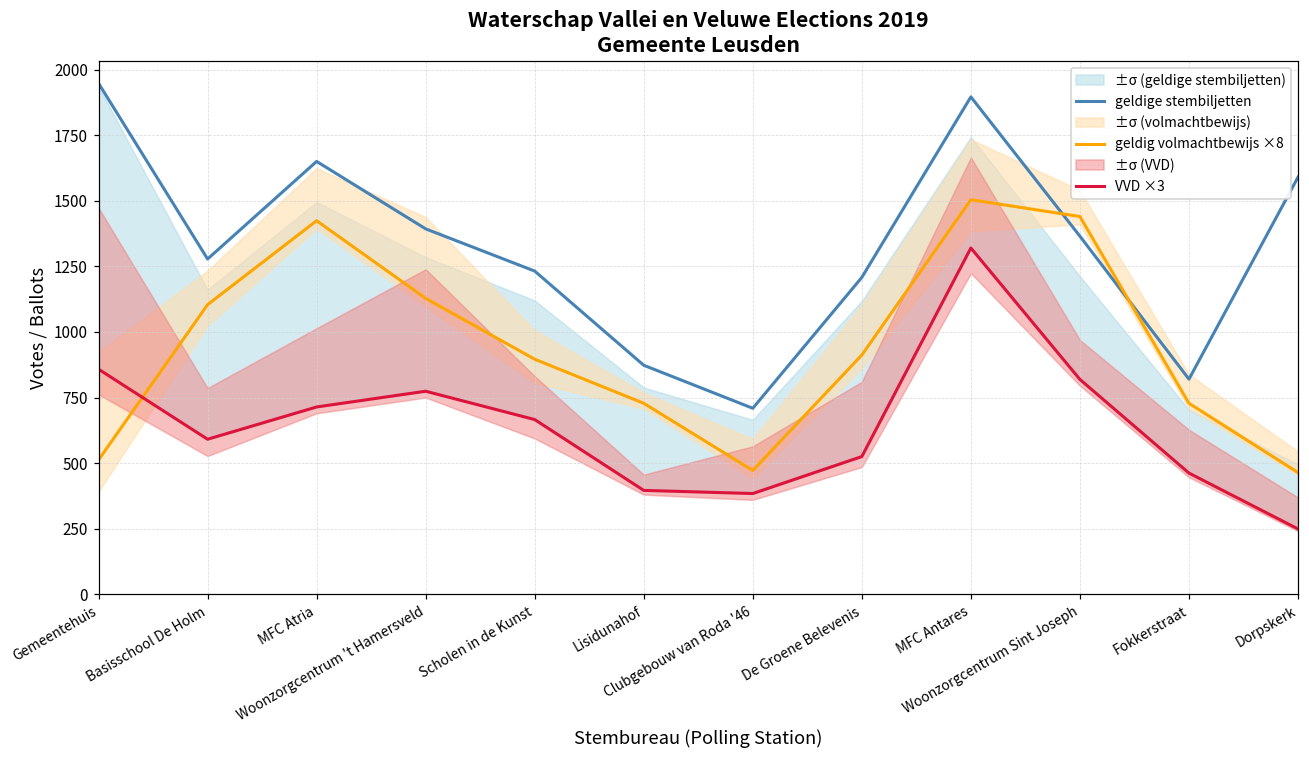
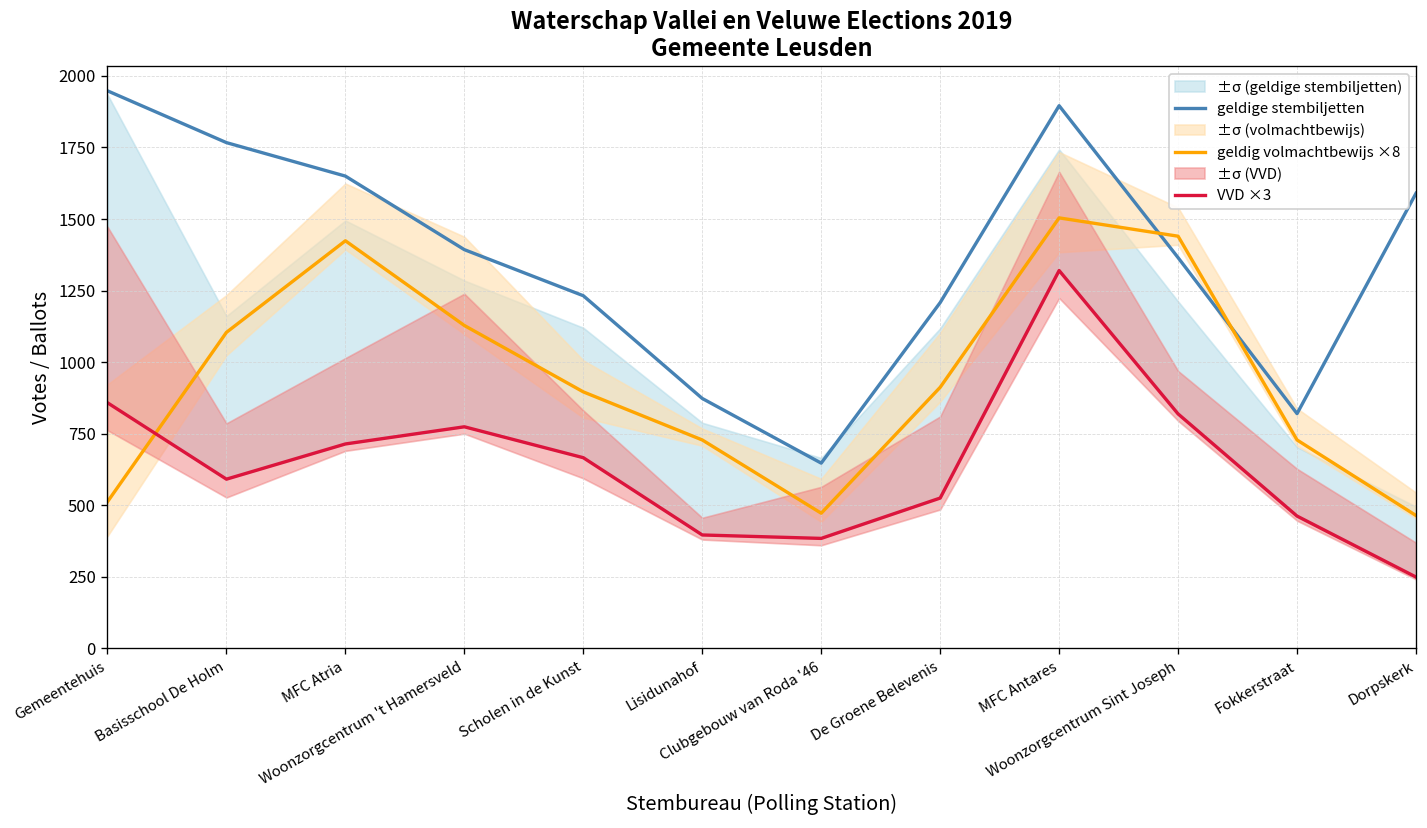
  {
    "geldige stembiljetten": {
      "Gemeentehuis": 1950,
-     "Basisschool De Holm": 1280,
+     "Basisschool De Holm": 1770,
      "MFC Atria": 1650,
      "Woonzorgcentrum 't Hamersveld": 1390,
      "Scholen in de Kunst": 1230,
      "Lisidunahof": 870,
-     "Clubgebouw van Roda '46": 710,
+     "Clubgebouw van Roda '46": 650,
      "De Groene Belevenis": 1210,
      "MFC Antares": 1900,
      "Woonzorgcentrum Sint Joseph": 1370,
      "Fokkerstraat": 820,
      "Dorpskerk": 1590
    },
    "geldig volmachtbewijs ×8": {
      "Gemeentehuis": 510,
      "Basisschool De Holm": 1100,
      "MFC Atria": 1420,
      "Woonzorgcentrum 't Hamersveld": 1130,
      "Scholen in de Kunst": 900,
      "Lisidunahof": 730,
      "Clubgebouw van Roda '46": 470,
      "De Groene Belevenis": 910,
      "MFC Antares": 1500,
      "Woonzorgcentrum Sint Joseph": 1440,
      "Fokkerstraat": 730,
      "Dorpskerk": 460
    },
    "VVD ×3": {
      "Gemeentehuis": 860,
      "Basisschool De Holm": 590,
      "MFC Atria": 710,
      "Woonzorgcentrum 't Hamersveld": 770,
      "Scholen in de Kunst": 670,
      "Lisidunahof": 400,
      "Clubgebouw van Roda '46": 380,
      "De Groene Belevenis": 530,
      "MFC Antares": 1320,
      "Woonzorgcentrum Sint Joseph": 820,
      "Fokkerstraat": 460,
      "Dorpskerk": 250
    }
  }
